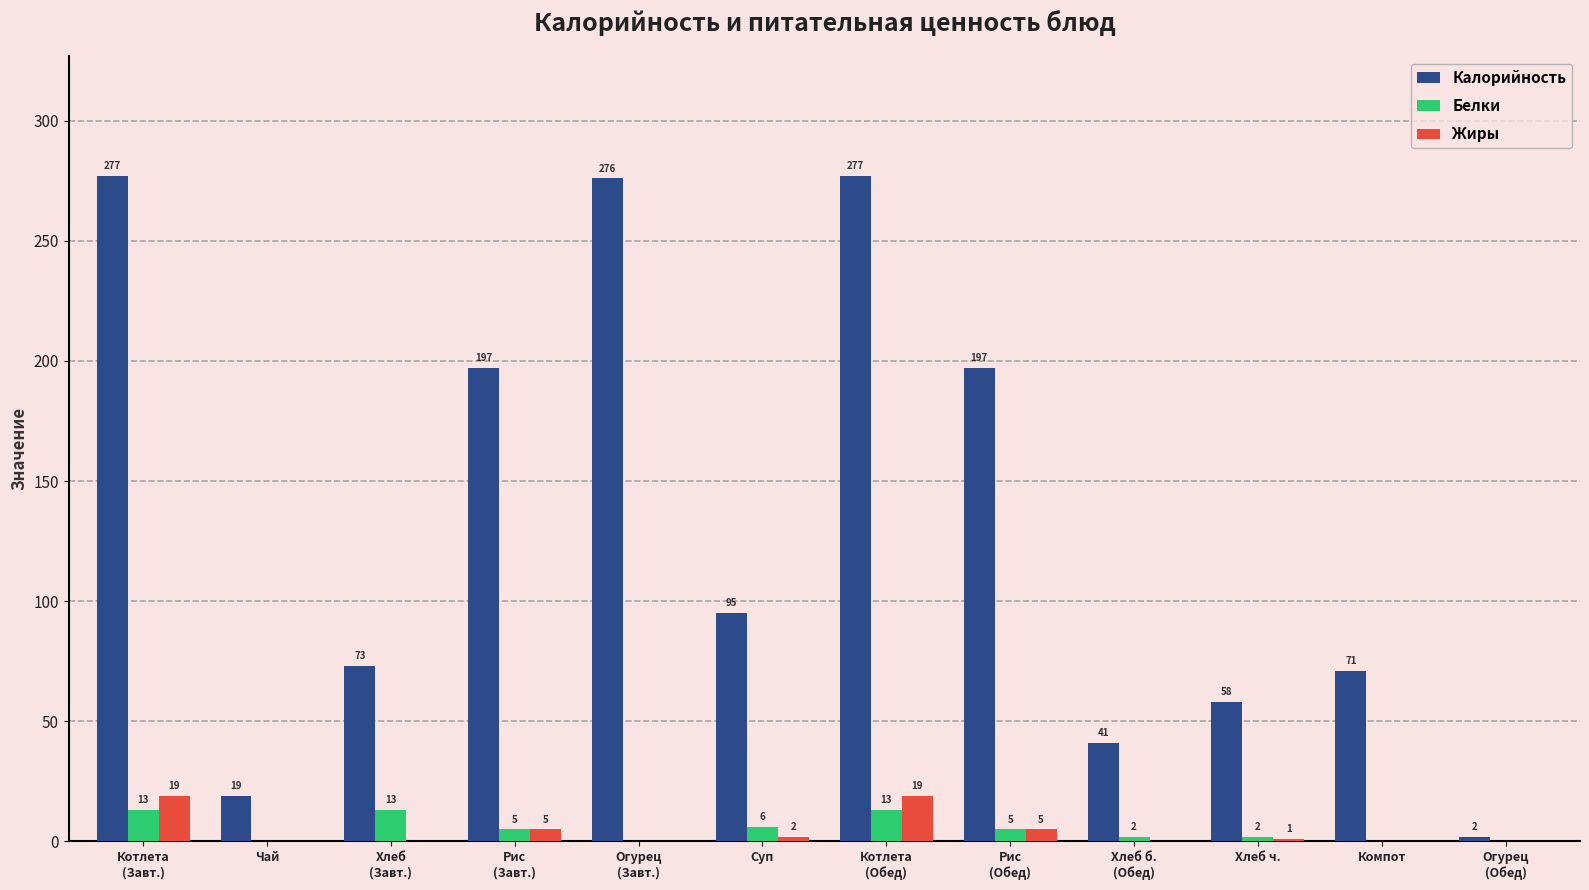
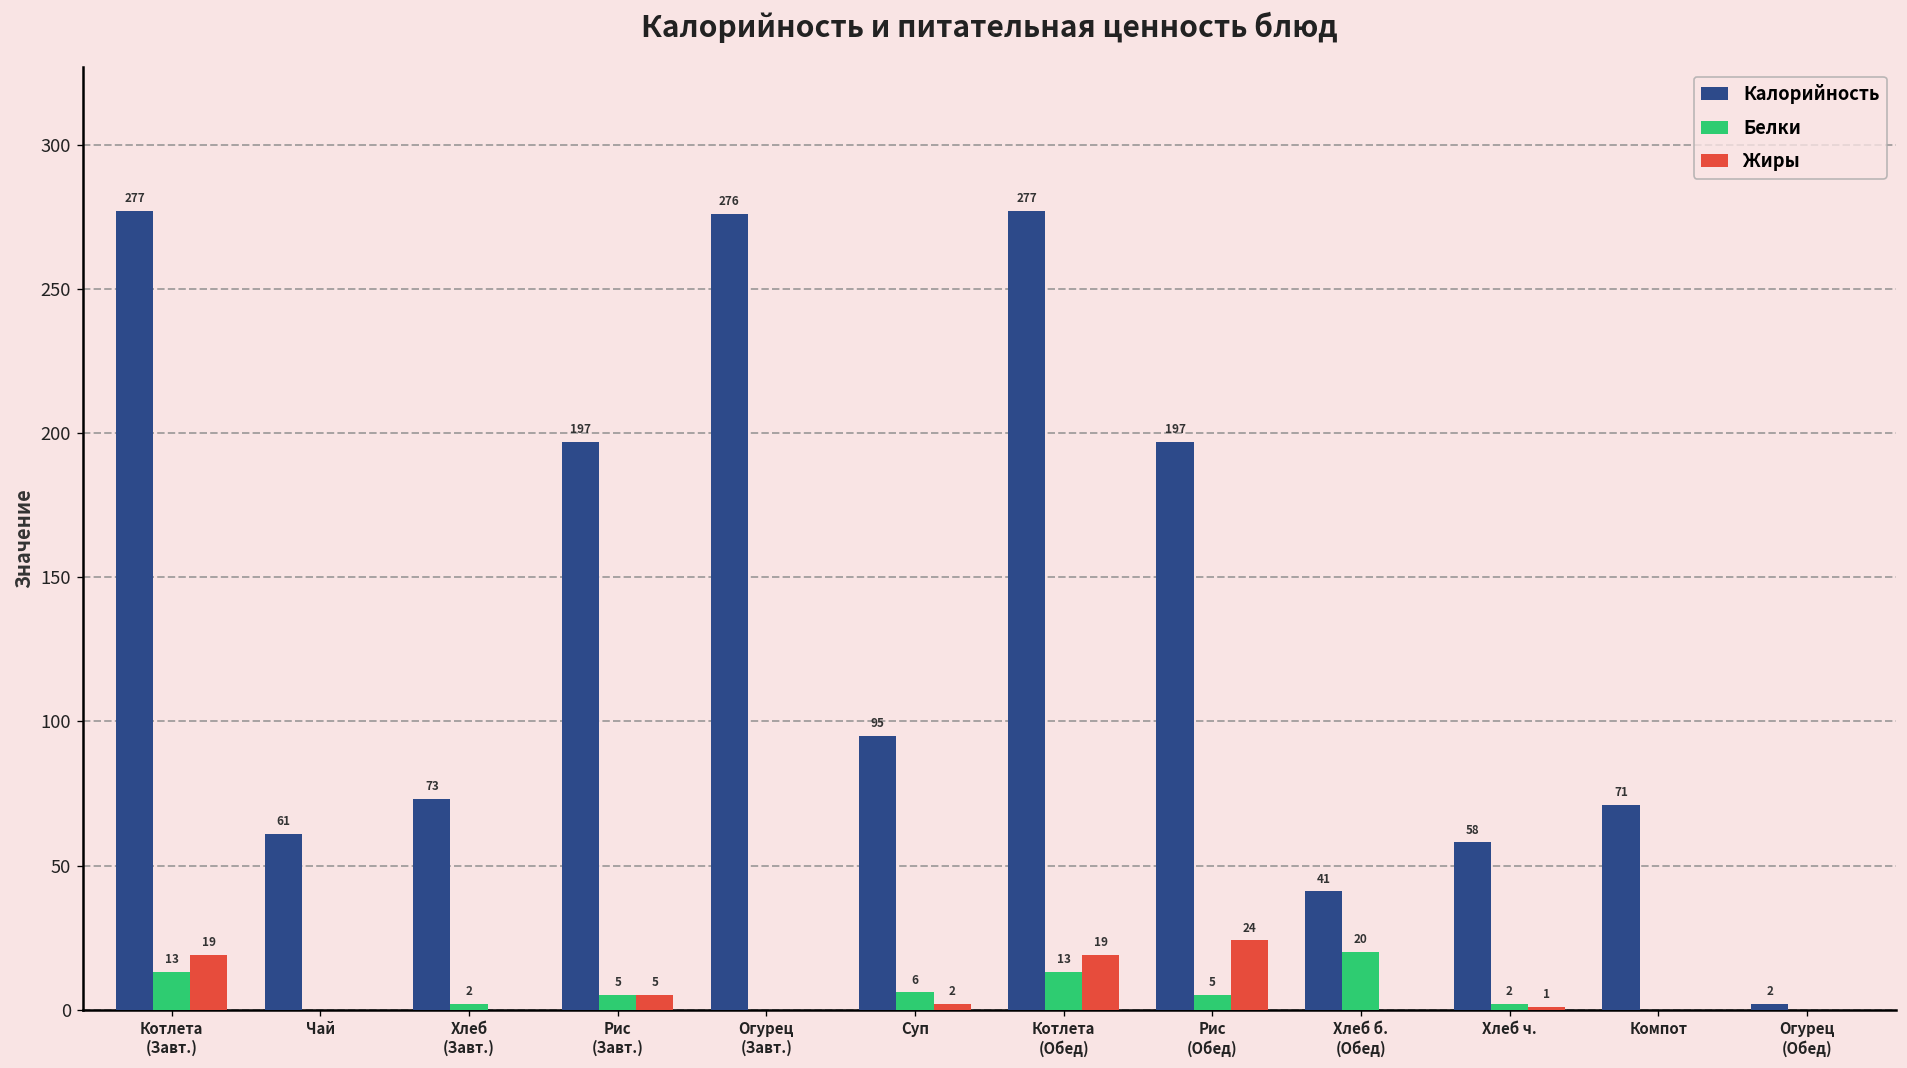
  {
    "Калорийность": {
      "Котлета (Завт.)": 277,
-     "Чай": 19,
+     "Чай": 61,
      "Хлеб (Завт.)": 73,
      "Рис (Завт.)": 197,
      "Огурец (Завт.)": 276,
      "Суп": 95,
      "Котлета (Обед)": 277,
      "Рис (Обед)": 197,
      "Хлеб б. (Обед)": 41,
      "Хлеб ч.": 58,
      "Компот": 71,
      "Огурец (Обед)": 2
    },
    "Белки": {
      "Котлета (Завт.)": 13,
-     "Хлеб (Завт.)": 13,
+     "Хлеб (Завт.)": 2,
      "Рис (Завт.)": 5,
      "Суп": 6,
      "Котлета (Обед)": 13,
      "Рис (Обед)": 5,
-     "Хлеб б. (Обед)": 2,
+     "Хлеб б. (Обед)": 20,
      "Хлеб ч.": 2
    },
    "Жиры": {
      "Котлета (Завт.)": 19,
      "Рис (Завт.)": 5,
      "Суп": 2,
      "Котлета (Обед)": 19,
-     "Рис (Обед)": 5,
+     "Рис (Обед)": 24,
      "Хлеб ч.": 1
    }
  }
